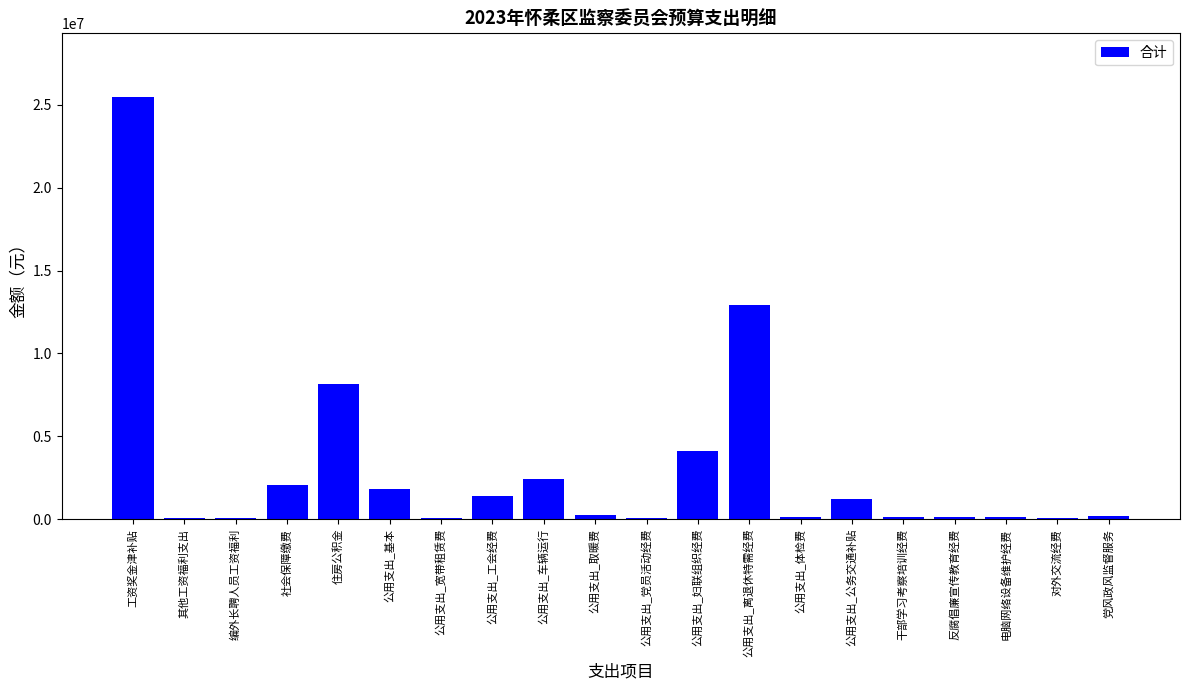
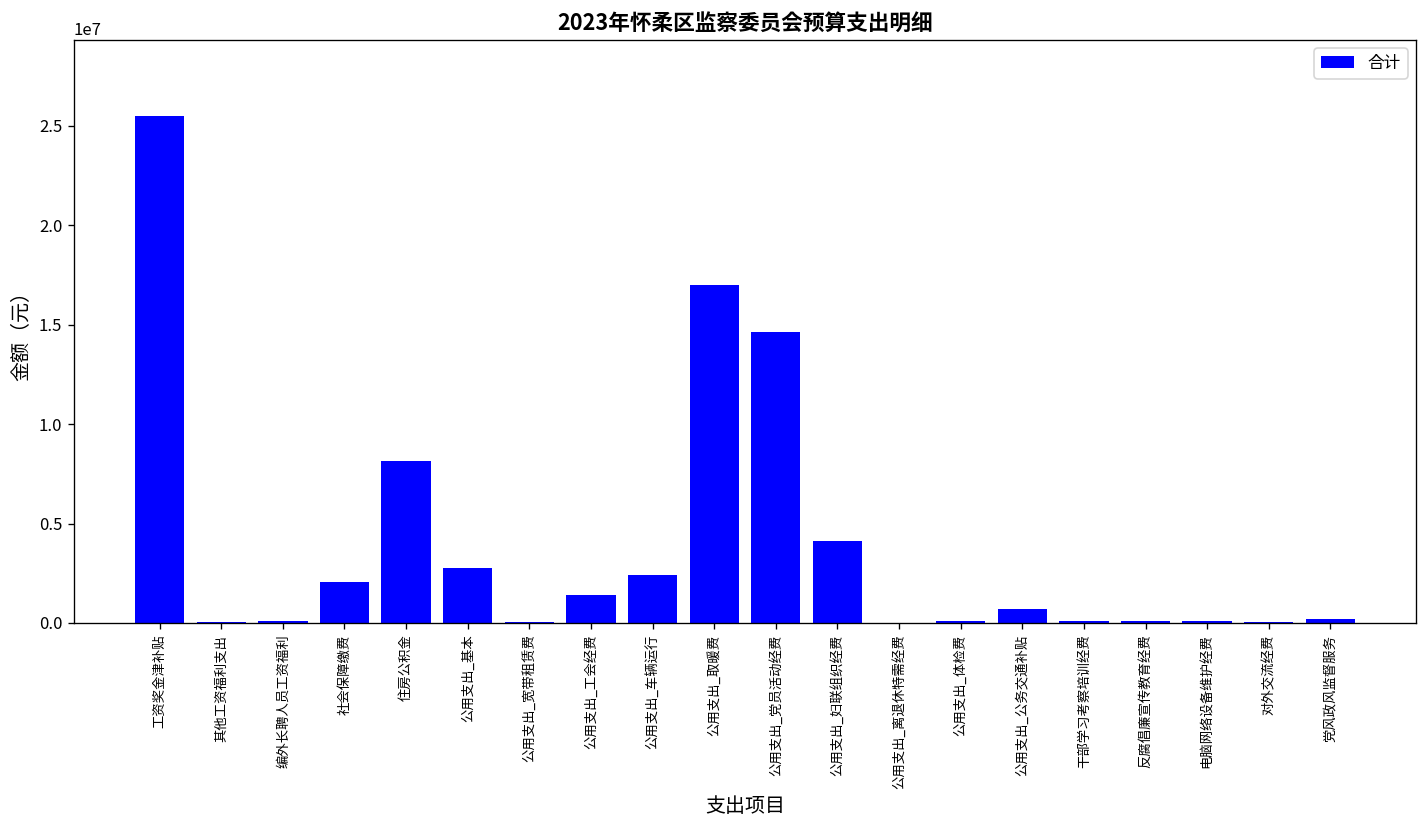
  {
    "工资奖金津补贴": 25500000,
    "社会保障缴费": 2100000,
    "住房公积金": 8100000,
-   "公用支出_基本": 1800000,
+   "公用支出_基本": 2800000,
    "公用支出_工会经费": 1400000,
    "公用支出_车辆运行": 2400000,
-   "公用支出_取暖费": 300000,
-   "公用支出_党员活动经费": 0,
+   "公用支出_取暖费": 17000000,
+   "公用支出_党员活动经费": 14600000,
    "公用支出_妇联组织经费": 4100000,
-   "公用支出_离退休特需经费": 12900000,
-   "公用支出_公务交通补贴": 1200000,
+   "公用支出_离退休特需经费": 0,
+   "公用支出_公务交通补贴": 700000,
    "党风政风监督服务": 200000
  }
